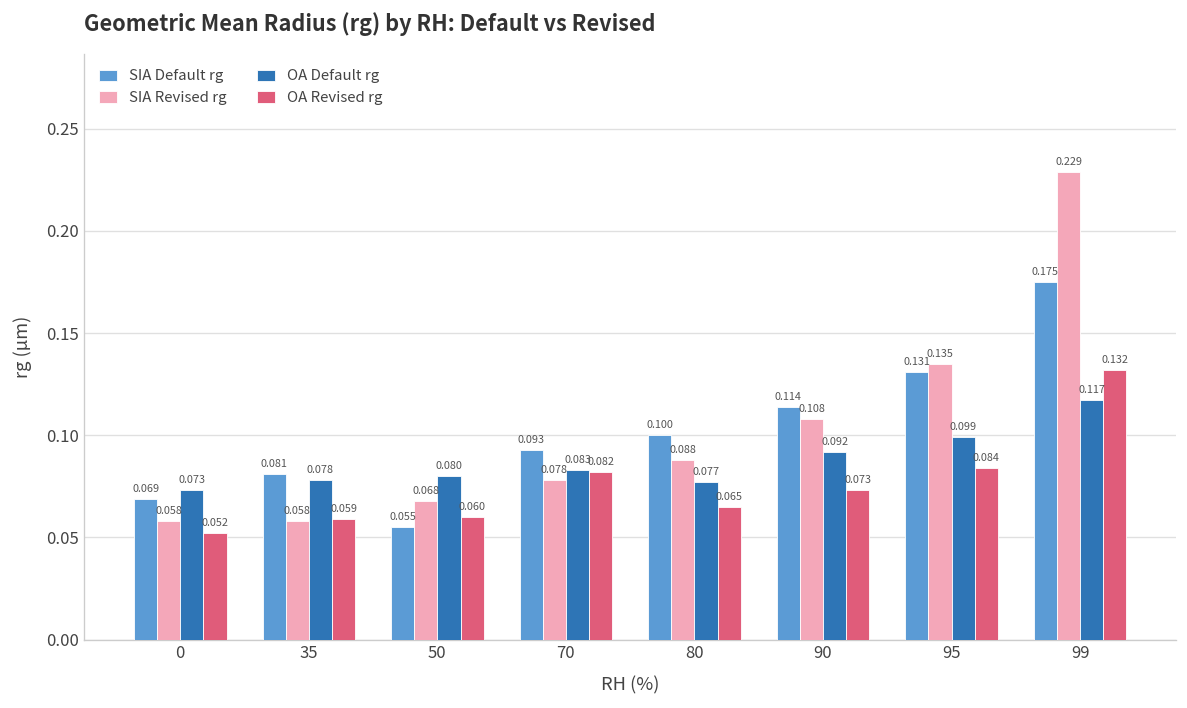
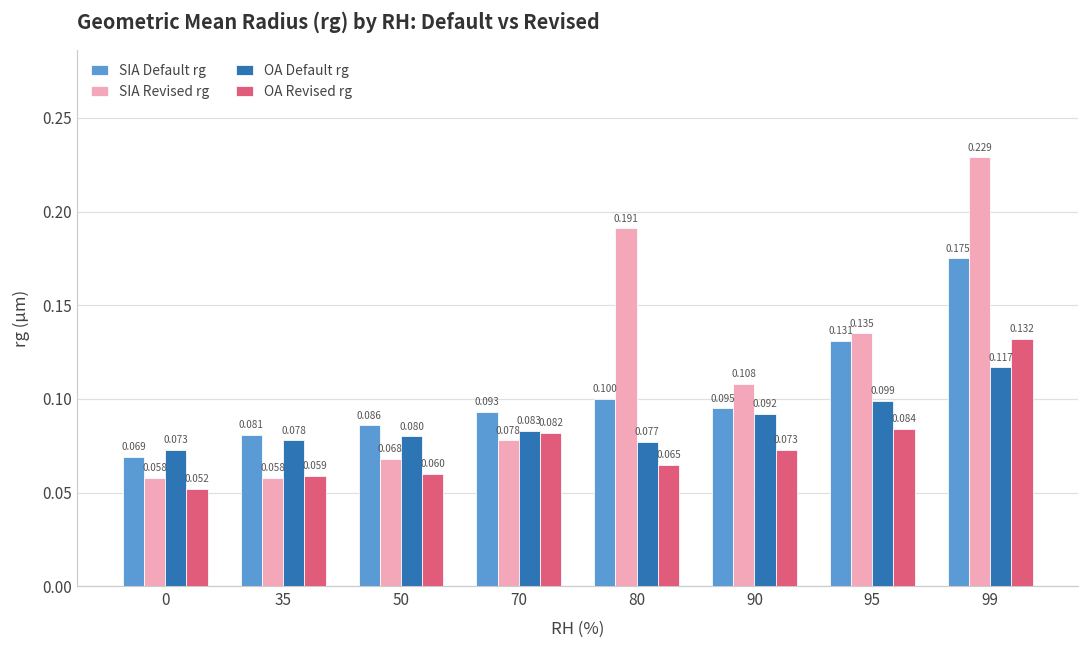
  {
    "SIA Default rg": {
      "0": 0.069,
      "35": 0.081,
-     "50": 0.055,
+     "50": 0.086,
      "70": 0.093,
      "80": 0.100,
-     "90": 0.114,
+     "90": 0.095,
      "95": 0.131,
      "99": 0.175
    },
    "SIA Revised rg": {
      "0": 0.058,
      "35": 0.058,
      "50": 0.068,
      "70": 0.078,
-     "80": 0.088,
+     "80": 0.191,
      "90": 0.108,
      "95": 0.135,
      "99": 0.229
    },
    "OA Default rg": {
      "0": 0.073,
      "35": 0.078,
      "50": 0.080,
      "70": 0.083,
      "80": 0.077,
      "90": 0.092,
      "95": 0.099,
      "99": 0.117
    },
    "OA Revised rg": {
      "0": 0.052,
      "35": 0.059,
      "50": 0.060,
      "70": 0.082,
      "80": 0.065,
      "90": 0.073,
      "95": 0.084,
      "99": 0.132
    }
  }
